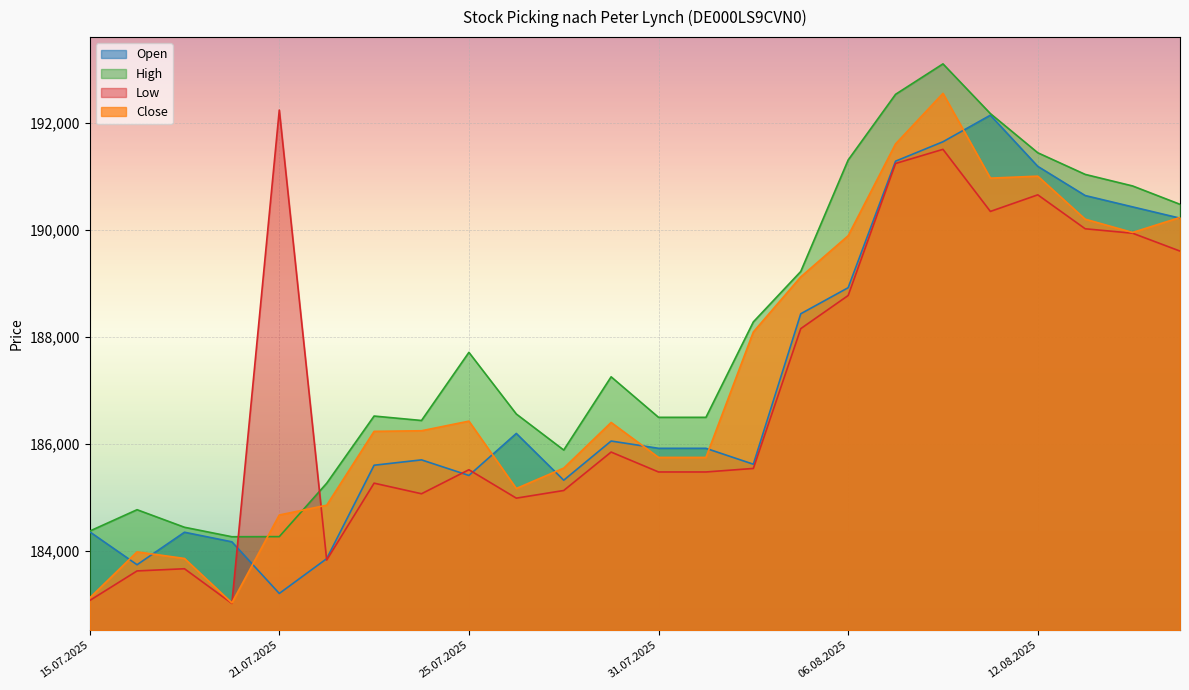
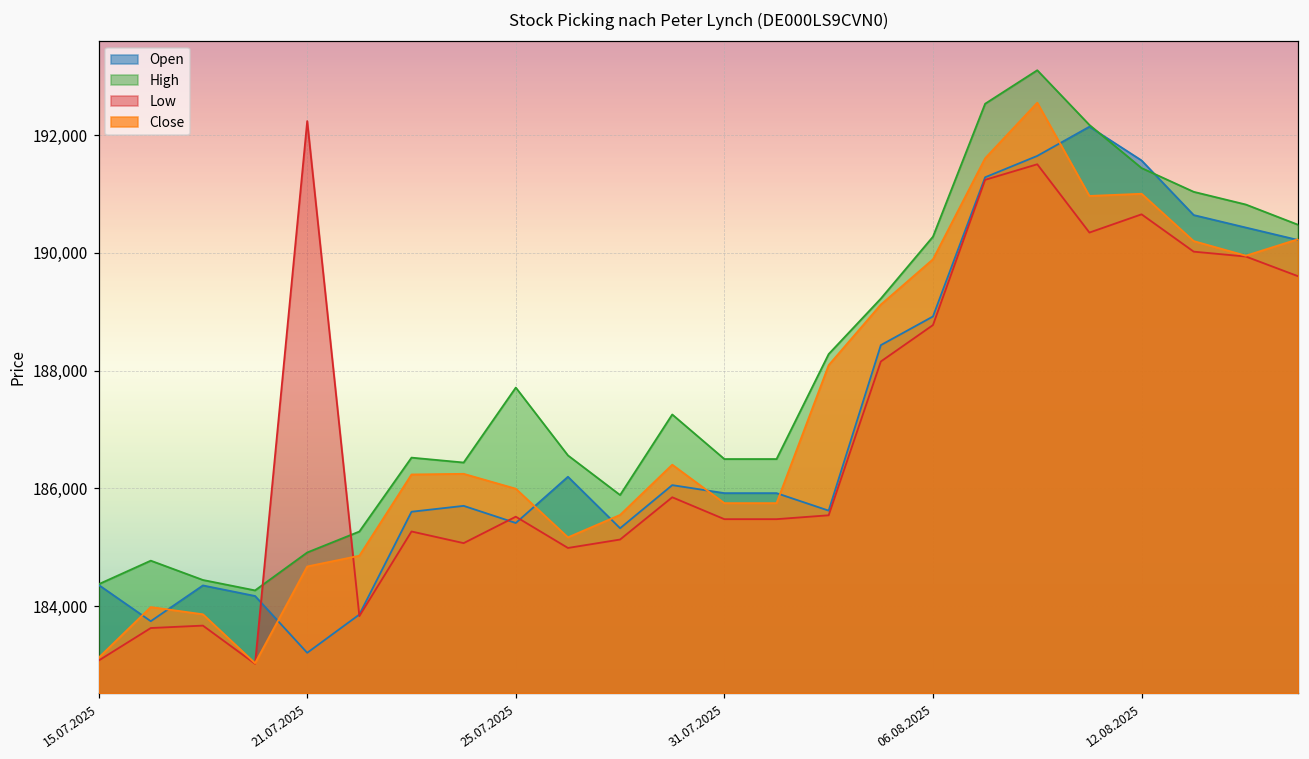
  {
    "Open": {
      "21.07.2025": "183,200",
      "25.07.2025": "185,400",
      "31.07.2025": "185,900",
      "06.08.2025": "188,900",
-     "12.08.2025": "191,200"
+     "12.08.2025": "191,600"
    },
    "High": {
-     "21.07.2025": "184,300",
+     "21.07.2025": "184,900",
      "25.07.2025": "187,700",
      "31.07.2025": "186,500",
-     "06.08.2025": "191,300",
+     "06.08.2025": "190,300",
      "12.08.2025": "191,400"
    },
    "Low": {
      "21.07.2025": "192,200",
      "25.07.2025": "185,500",
      "31.07.2025": "185,500",
      "06.08.2025": "188,800",
      "12.08.2025": "190,700"
    },
    "Close": {
      "21.07.2025": "184,700",
-     "25.07.2025": "186,400",
+     "25.07.2025": "186,000",
      "31.07.2025": "185,700",
      "06.08.2025": "189,900",
      "12.08.2025": "191,000"
    }
  }
